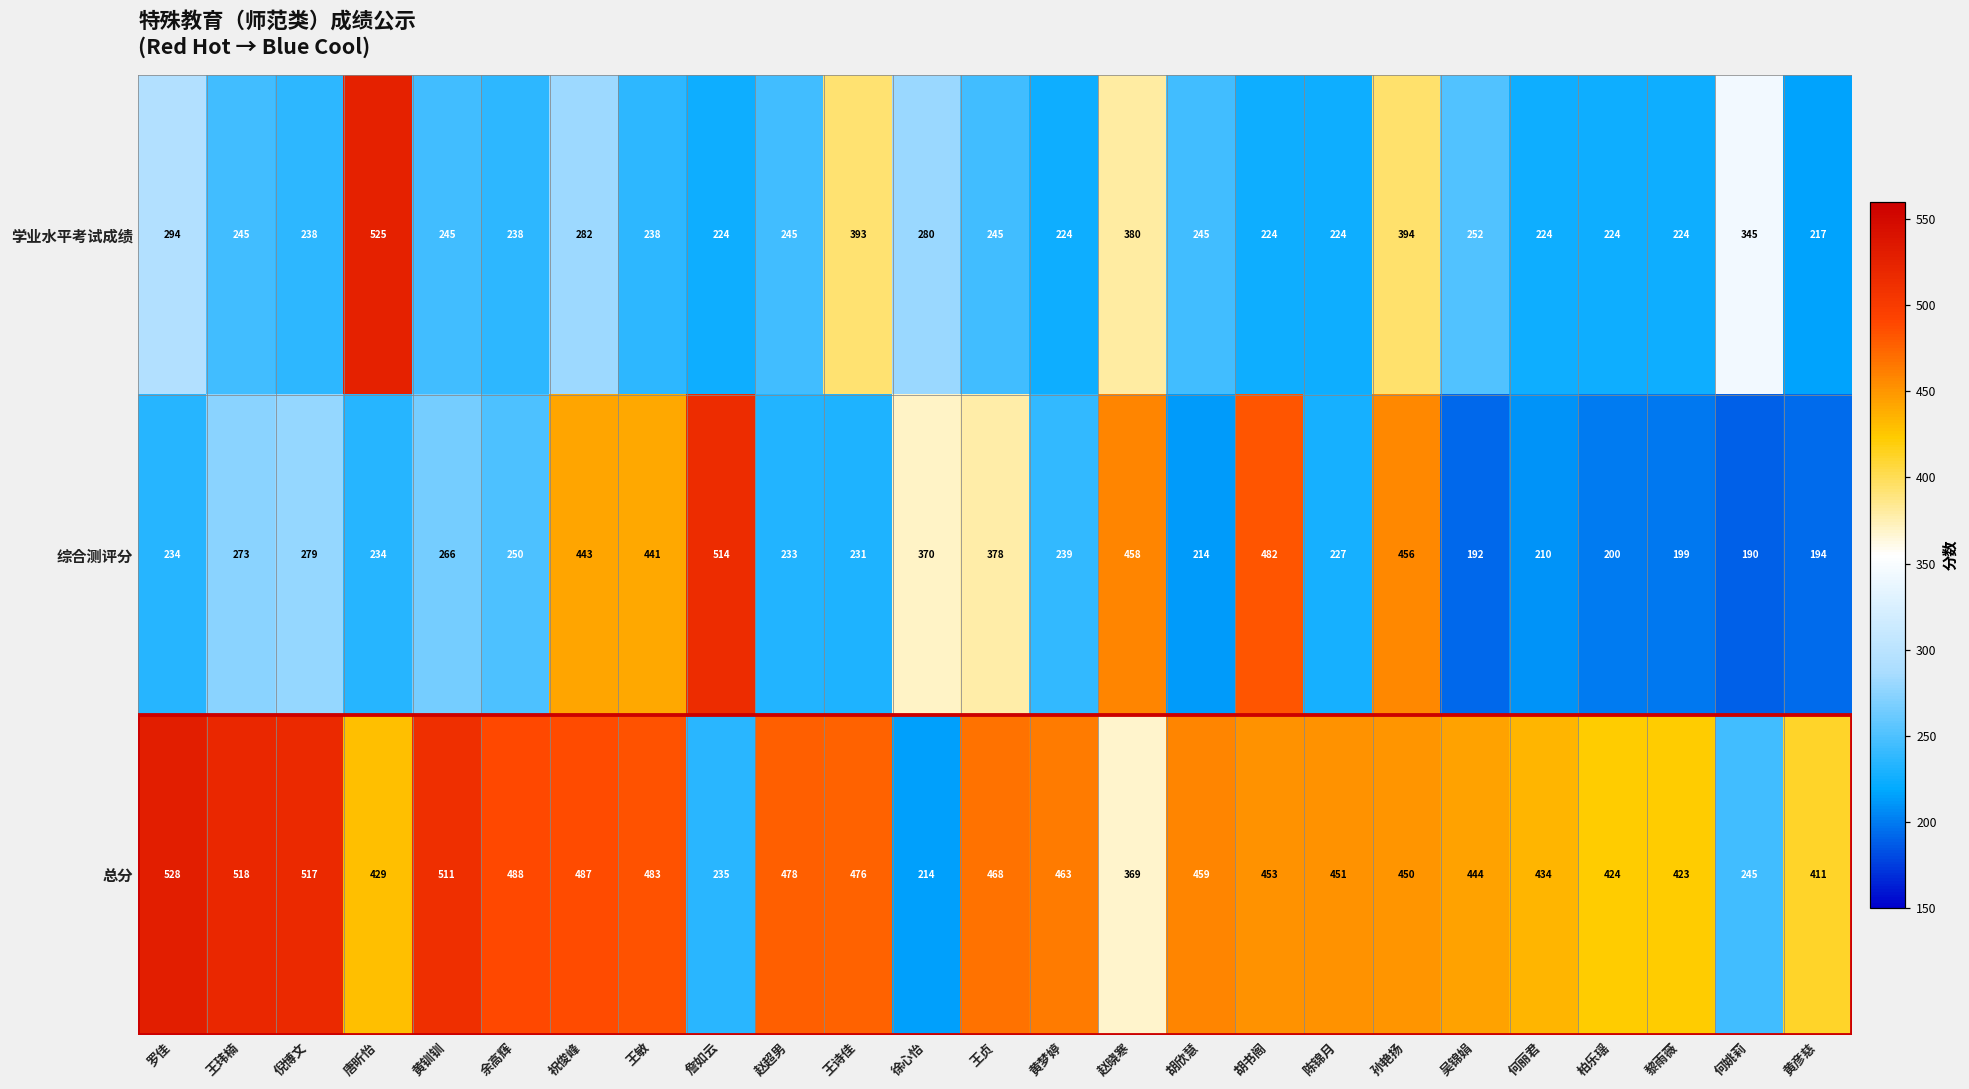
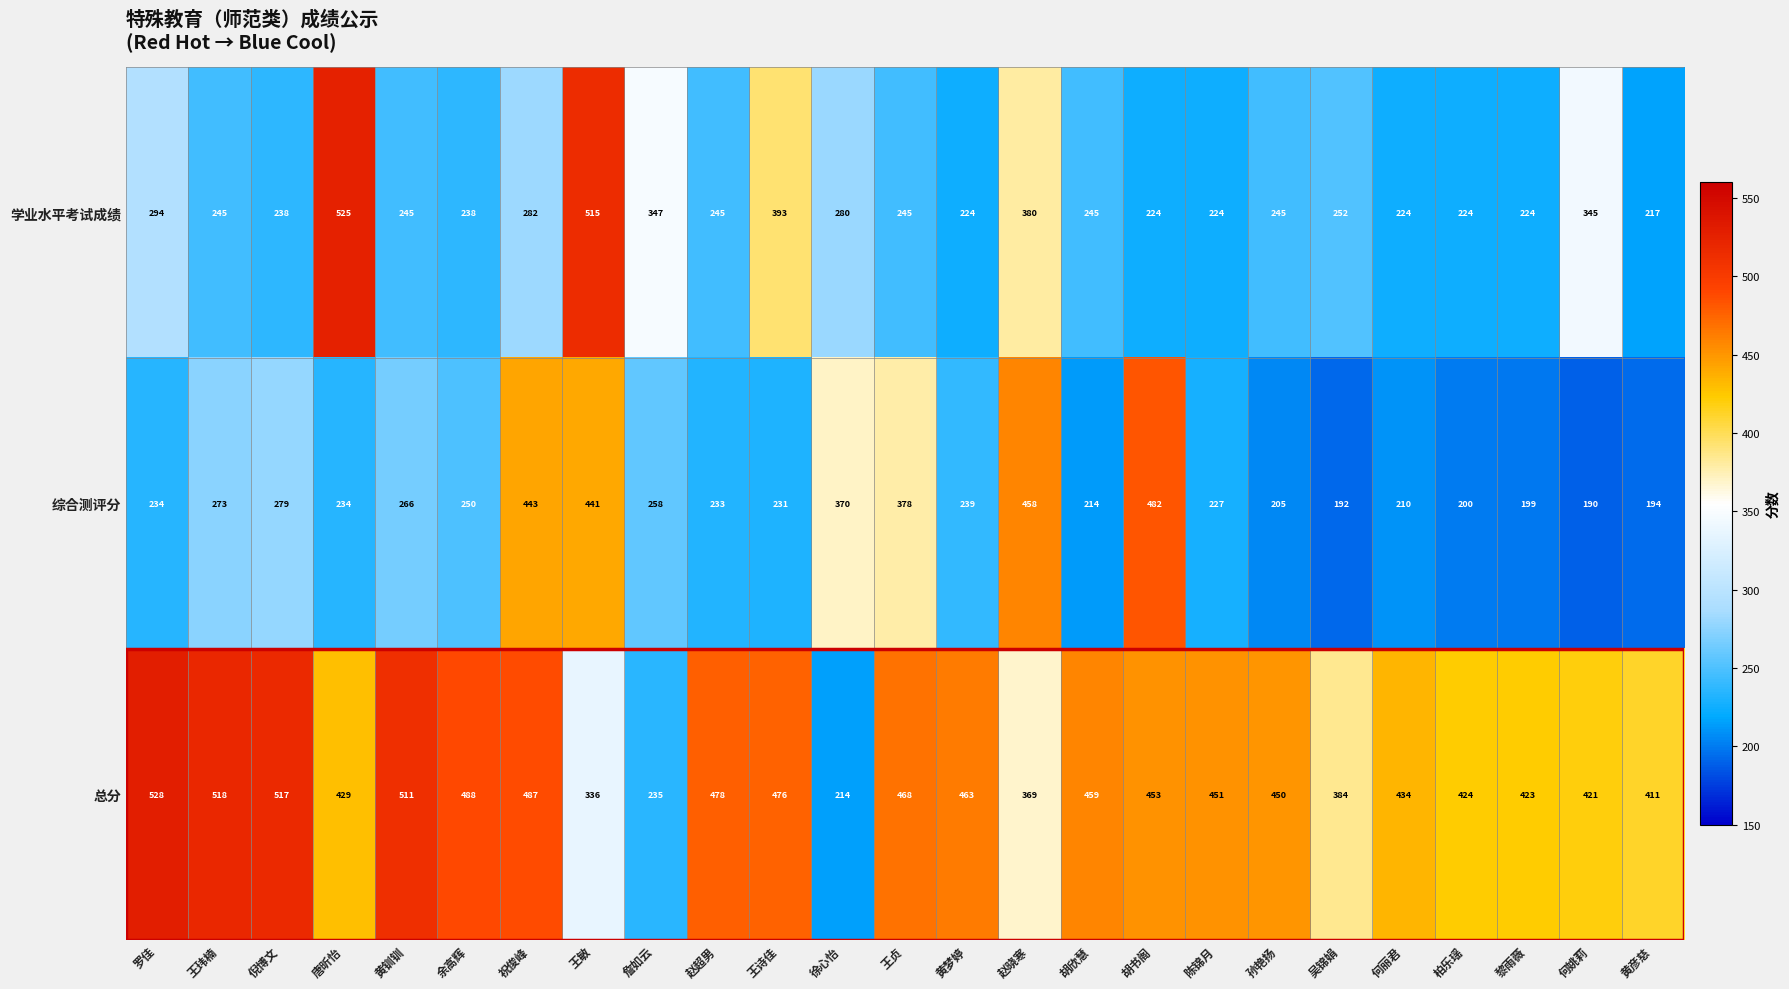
  {
    "学业水平考试成绩": {
      "罗佳": 294,
      "王玮楠": 245,
      "倪博文": 238,
      "唐昕怡": 525,
      "黄钏钏": 245,
      "余高辉": 238,
      "祝俊峰": 282,
-     "王敏": 238,
-     "詹如云": 224,
+     "王敏": 515,
+     "詹如云": 347,
      "赵超男": 245,
      "王诗佳": 393,
      "徐心怡": 280,
      "王贞": 245,
      "黄梦婷": 224,
      "赵晓寒": 380,
      "胡欣慧": 245,
      "胡书阁": 224,
      "陈锦月": 224,
-     "孙艳扬": 394,
+     "孙艳扬": 245,
      "吴锦娟": 252,
      "何丽君": 224,
      "柏乐瑶": 224,
      "黎雨薇": 224,
      "何姚莉": 345,
      "黄彦慈": 217
    },
    "综合测评分": {
      "罗佳": 234,
      "王玮楠": 273,
      "倪博文": 279,
      "唐昕怡": 234,
      "黄钏钏": 266,
      "余高辉": 250,
      "祝俊峰": 443,
      "王敏": 441,
-     "詹如云": 514,
+     "詹如云": 258,
      "赵超男": 233,
      "王诗佳": 231,
      "徐心怡": 370,
      "王贞": 378,
      "黄梦婷": 239,
      "赵晓寒": 458,
      "胡欣慧": 214,
      "胡书阁": 482,
      "陈锦月": 227,
-     "孙艳扬": 456,
+     "孙艳扬": 205,
      "吴锦娟": 192,
      "何丽君": 210,
      "柏乐瑶": 200,
      "黎雨薇": 199,
      "何姚莉": 190,
      "黄彦慈": 194
    },
    "总分": {
      "罗佳": 528,
      "王玮楠": 518,
      "倪博文": 517,
      "唐昕怡": 429,
      "黄钏钏": 511,
      "余高辉": 488,
      "祝俊峰": 487,
-     "王敏": 483,
+     "王敏": 336,
      "詹如云": 235,
      "赵超男": 478,
      "王诗佳": 476,
      "徐心怡": 214,
      "王贞": 468,
      "黄梦婷": 463,
      "赵晓寒": 369,
      "胡欣慧": 459,
      "胡书阁": 453,
      "陈锦月": 451,
      "孙艳扬": 450,
-     "吴锦娟": 444,
+     "吴锦娟": 384,
      "何丽君": 434,
      "柏乐瑶": 424,
      "黎雨薇": 423,
-     "何姚莉": 245,
+     "何姚莉": 421,
      "黄彦慈": 411
    }
  }
